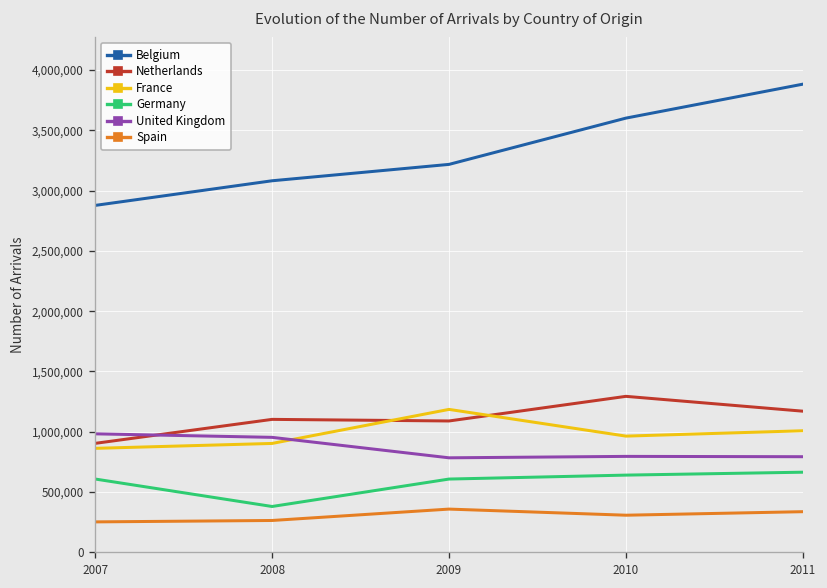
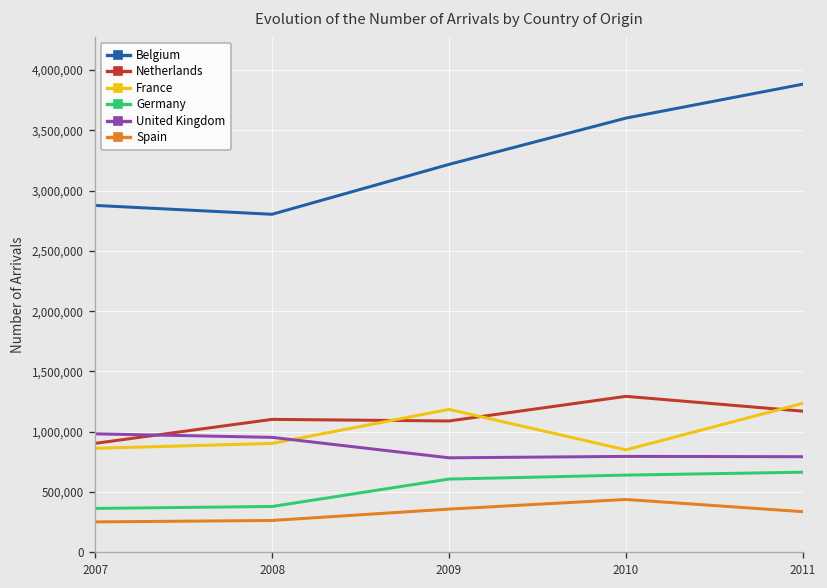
  {
    "Belgium": {
      "2007": "2,880,000",
-     "2008": "3,080,000",
+     "2008": "2,800,000",
      "2009": "3,220,000",
      "2010": "3,600,000",
      "2011": "3,880,000"
    },
    "Netherlands": {
      "2007": "900,000",
      "2008": "1,100,000",
      "2009": "1,090,000",
      "2010": "1,290,000",
      "2011": "1,170,000"
    },
    "France": {
      "2007": "860,000",
      "2008": "900,000",
      "2009": "1,190,000",
-     "2010": "960,000",
-     "2011": "1,010,000"
+     "2010": "850,000",
+     "2011": "1,240,000"
    },
    "Germany": {
-     "2007": "610,000",
+     "2007": "360,000",
      "2008": "380,000",
      "2009": "610,000",
      "2010": "640,000",
      "2011": "660,000"
    },
    "United Kingdom": {
      "2007": "980,000",
      "2008": "950,000",
      "2009": "780,000",
      "2010": "800,000",
      "2011": "790,000"
    },
    "Spain": {
      "2007": "250,000",
      "2008": "260,000",
      "2009": "360,000",
-     "2010": "310,000",
+     "2010": "440,000",
      "2011": "340,000"
    }
  }
